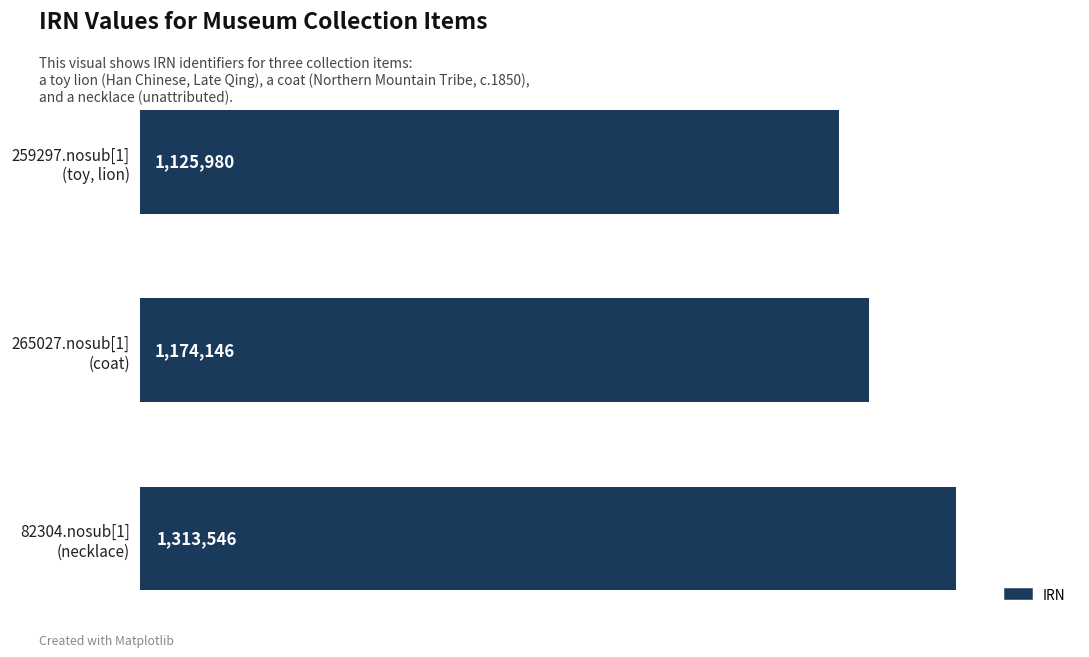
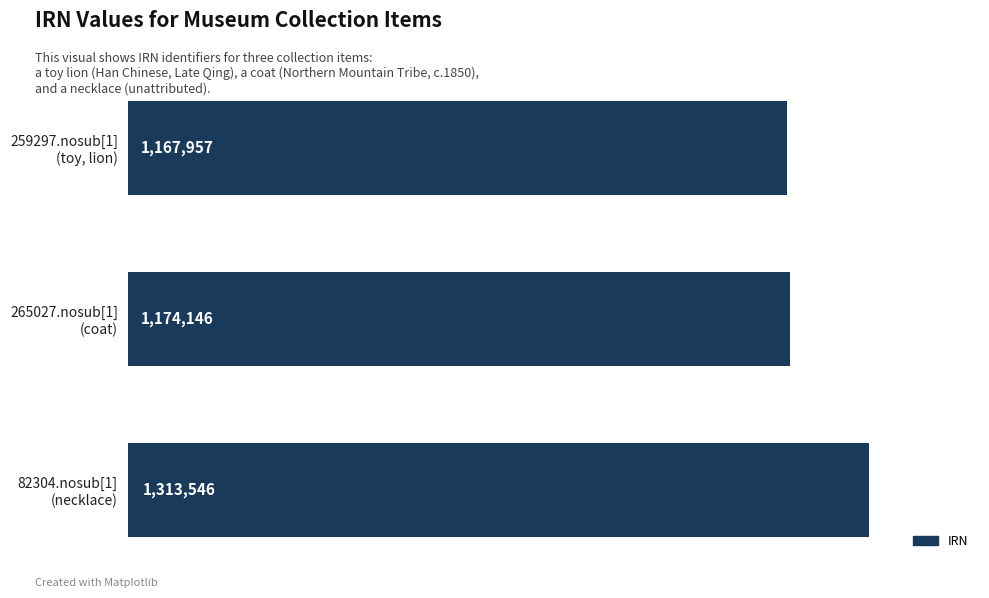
  {
-   "259297.nosub[1] (toy, lion)": "1,125,980",
+   "259297.nosub[1] (toy, lion)": "1,167,957",
    "265027.nosub[1] (coat)": "1,174,146",
    "82304.nosub[1] (necklace)": "1,313,546"
  }
